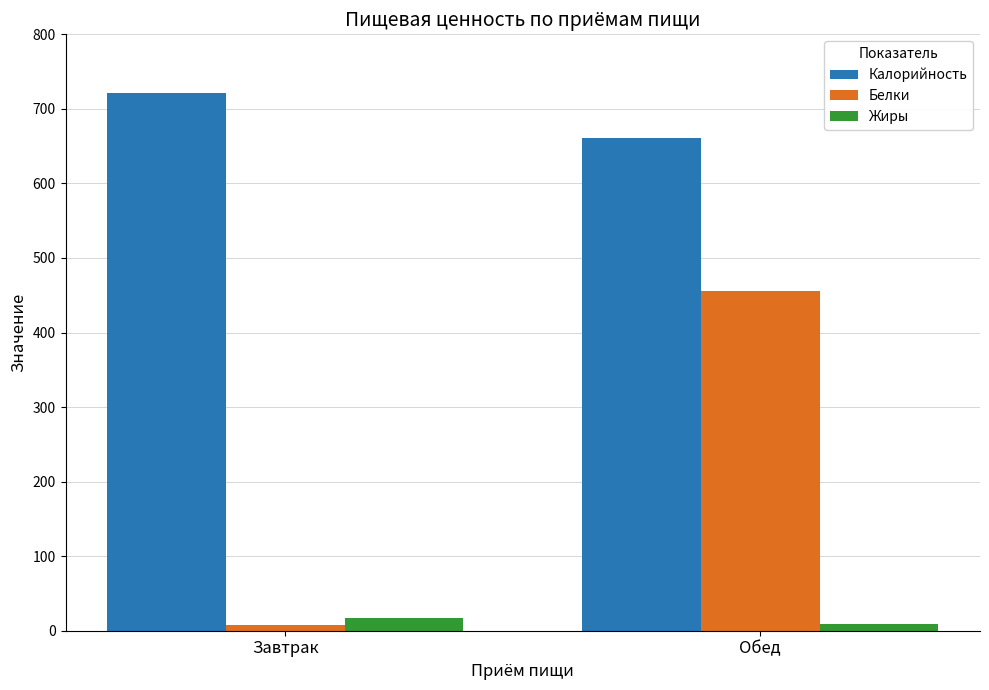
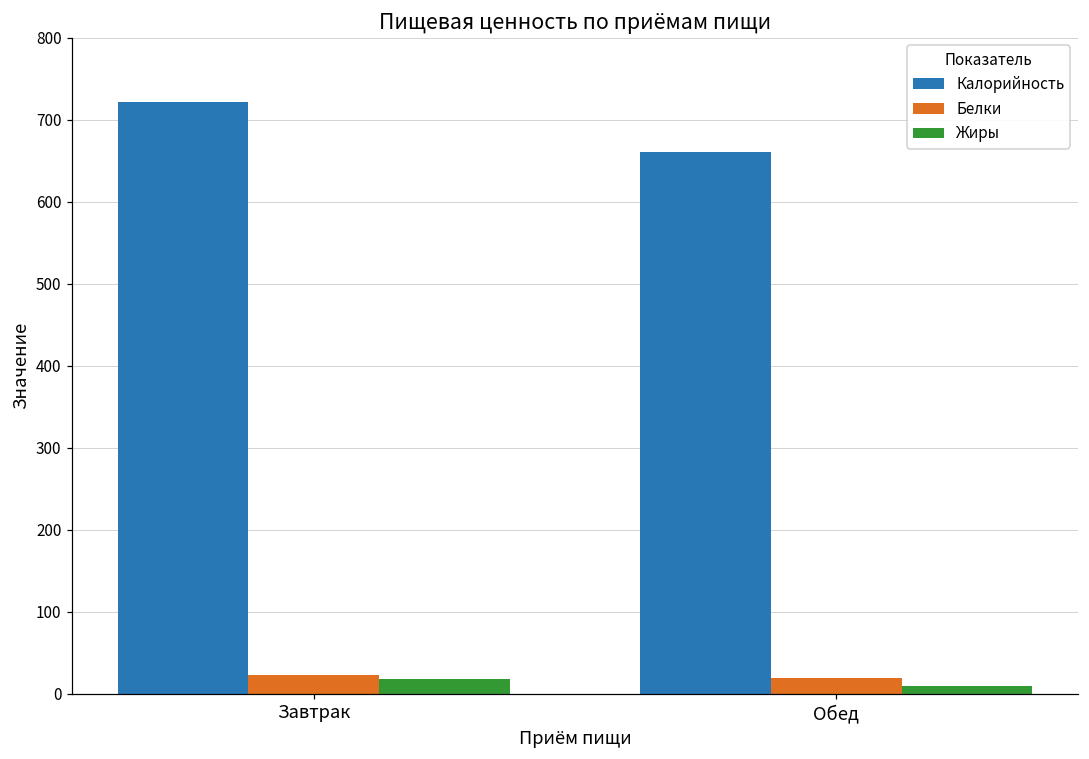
  {
    "Калорийность": {
      "Завтрак": 720,
      "Обед": 660
    },
    "Белки": {
-     "Завтрак": 10,
-     "Обед": 460
+     "Завтрак": 20,
+     "Обед": 20
    },
    "Жиры": {
      "Завтрак": 20,
      "Обед": 10
    }
  }
